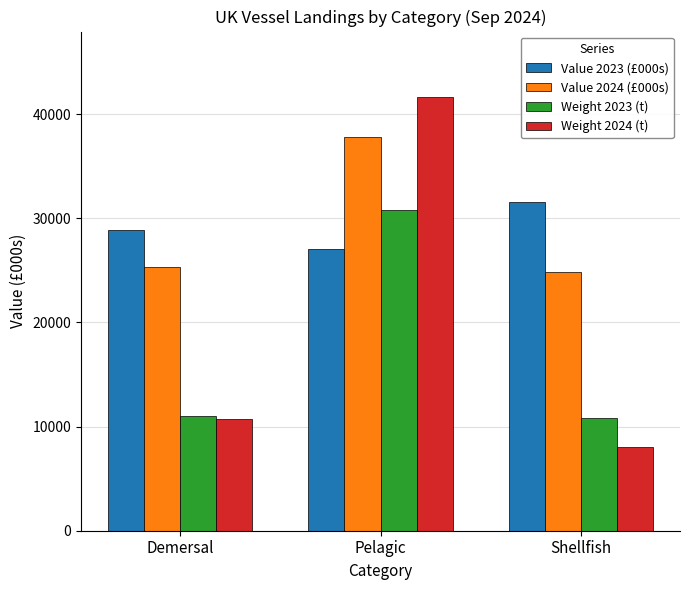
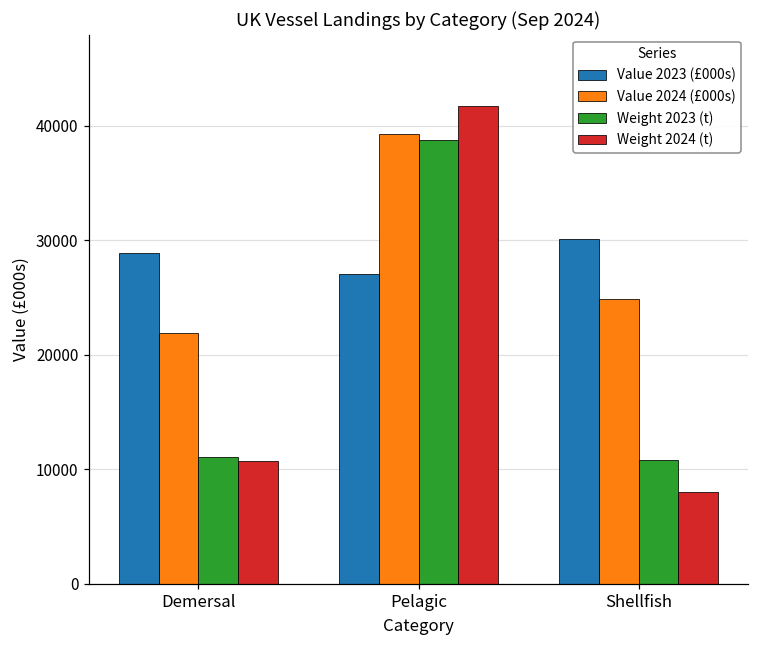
  {
    "Value 2023 (£000s)": {
      "Demersal": 28800,
      "Pelagic": 27000,
-     "Shellfish": 31600
+     "Shellfish": 30100
    },
    "Value 2024 (£000s)": {
-     "Demersal": 25300,
-     "Pelagic": 37800,
+     "Demersal": 21900,
+     "Pelagic": 39300,
      "Shellfish": 24800
    },
    "Weight 2023 (t)": {
      "Demersal": 11100,
-     "Pelagic": 30800,
+     "Pelagic": 38700,
      "Shellfish": 10800
    },
    "Weight 2024 (t)": {
      "Demersal": 10800,
      "Pelagic": 41700,
      "Shellfish": 8000
    }
  }
